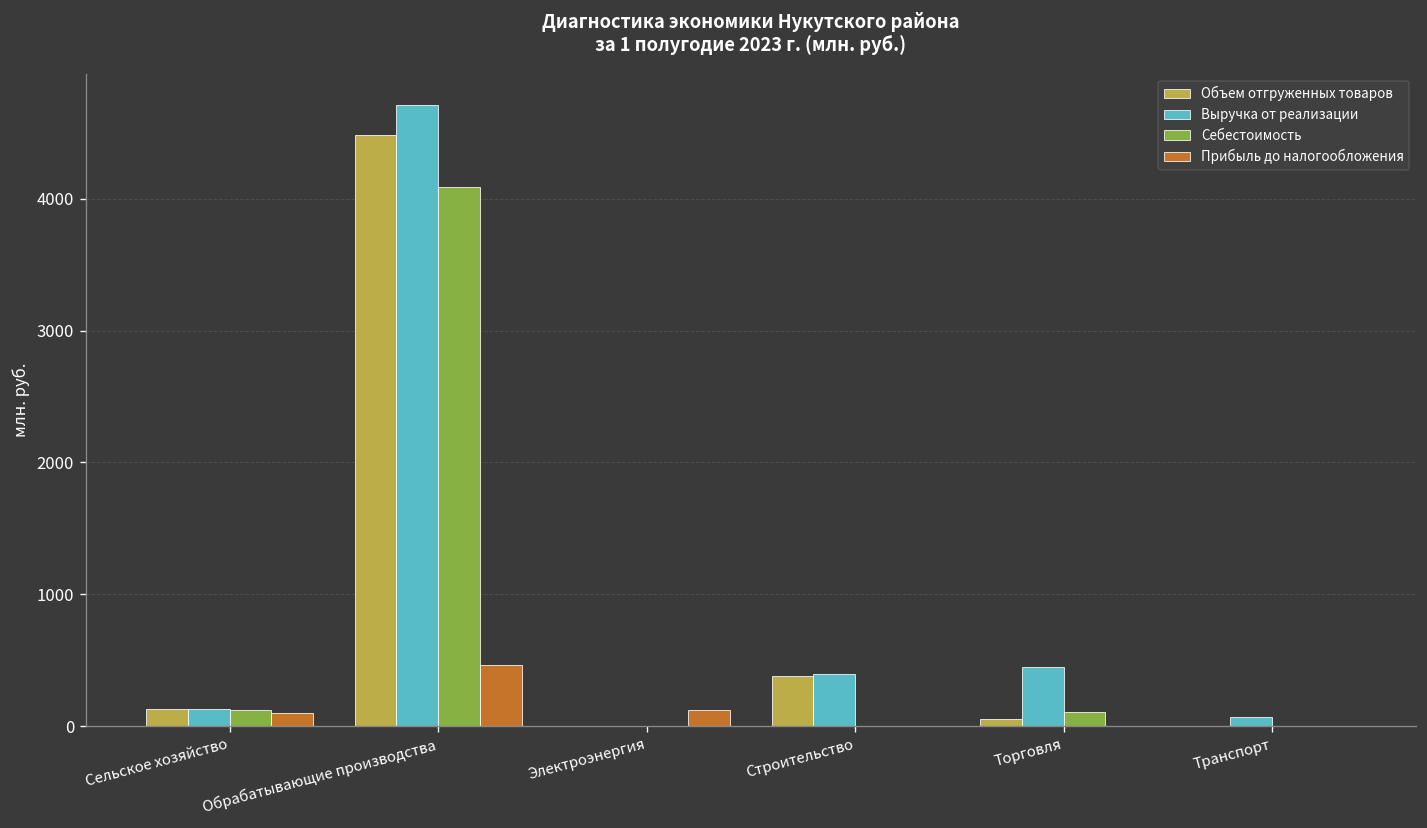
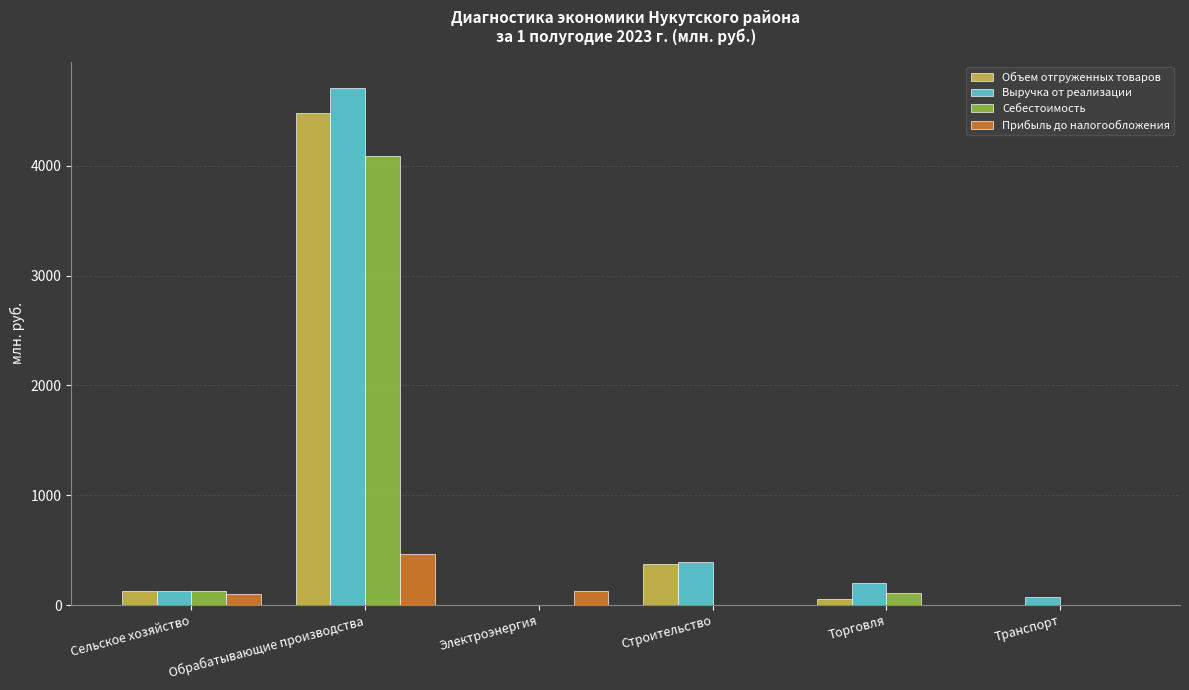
  {
    "Выручка от реализации": {
      "Сельское хозяйство": 130,
      "Обрабатывающие производства": 4710,
      "Строительство": 390,
-     "Торговля": 450,
+     "Торговля": 200,
      "Транспорт": 70
    },
    "Прибыль до налогообложения": {
      "Сельское хозяйство": 100,
      "Обрабатывающие производства": 470,
      "Электроэнергия": 120,
      "Строительство": 0,
      "Торговля": 0,
      "Транспорт": 0
    }
  }
